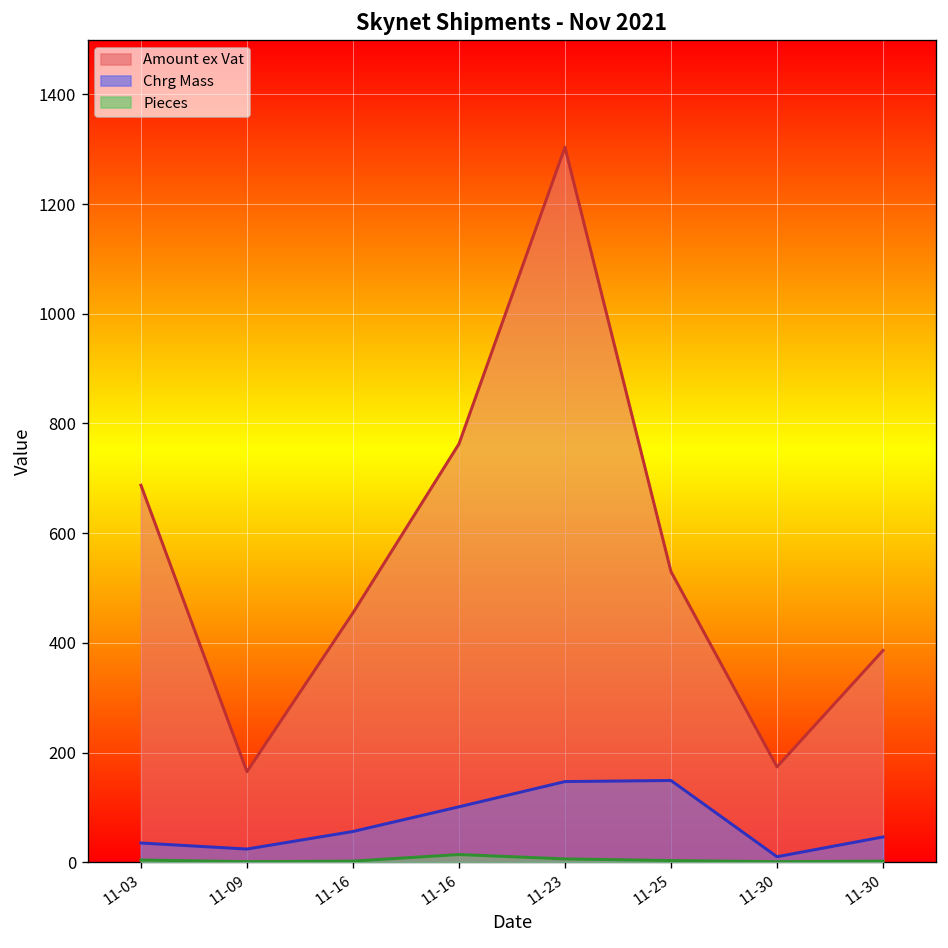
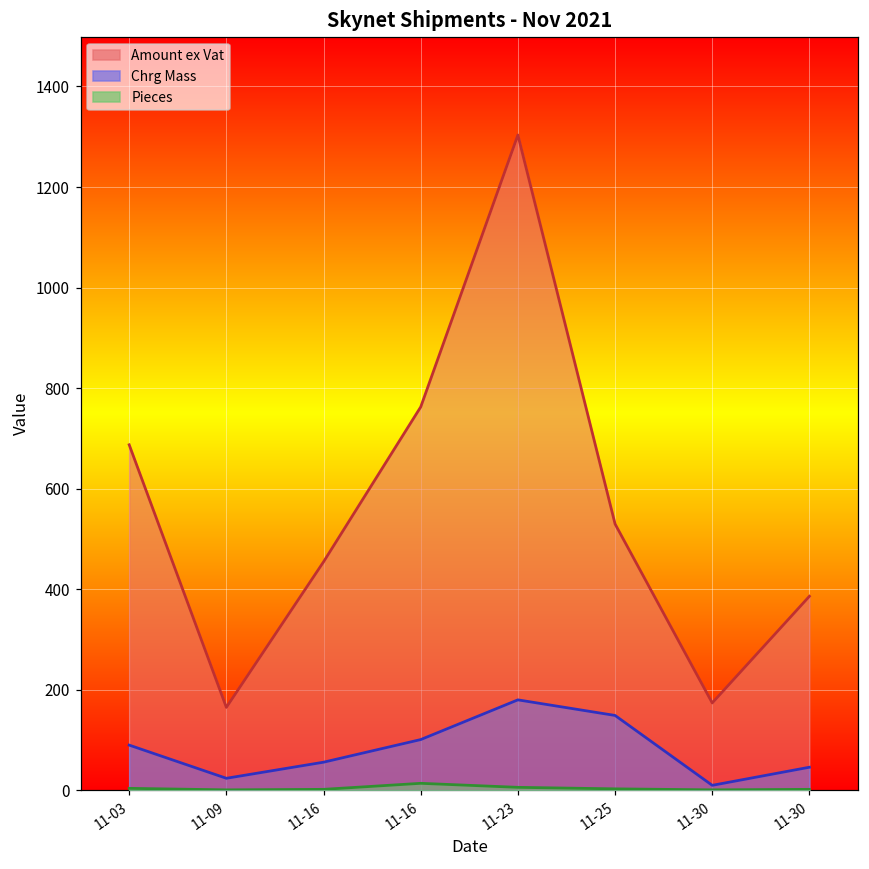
  {
    "Amount ex Vat": {
      "11-03": 690,
      "11-09": 170,
      "11-23": 1300,
      "11-25": 530
    },
    "Chrg Mass": {
-     "11-03": 40,
+     "11-03": 90,
      "11-09": 20,
-     "11-23": 150,
+     "11-23": 180,
      "11-25": 150
    },
    "Pieces": {
      "11-03": 0,
      "11-09": 0,
      "11-23": 10,
      "11-25": 0
    }
  }
